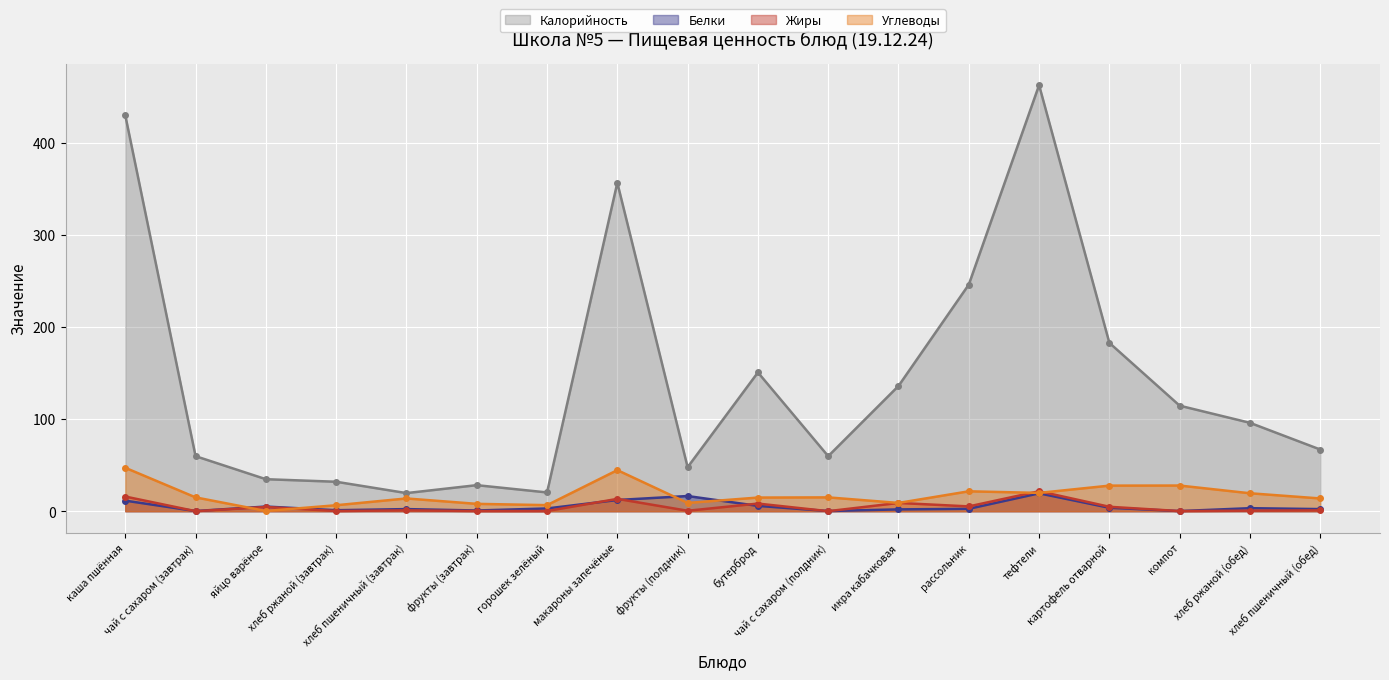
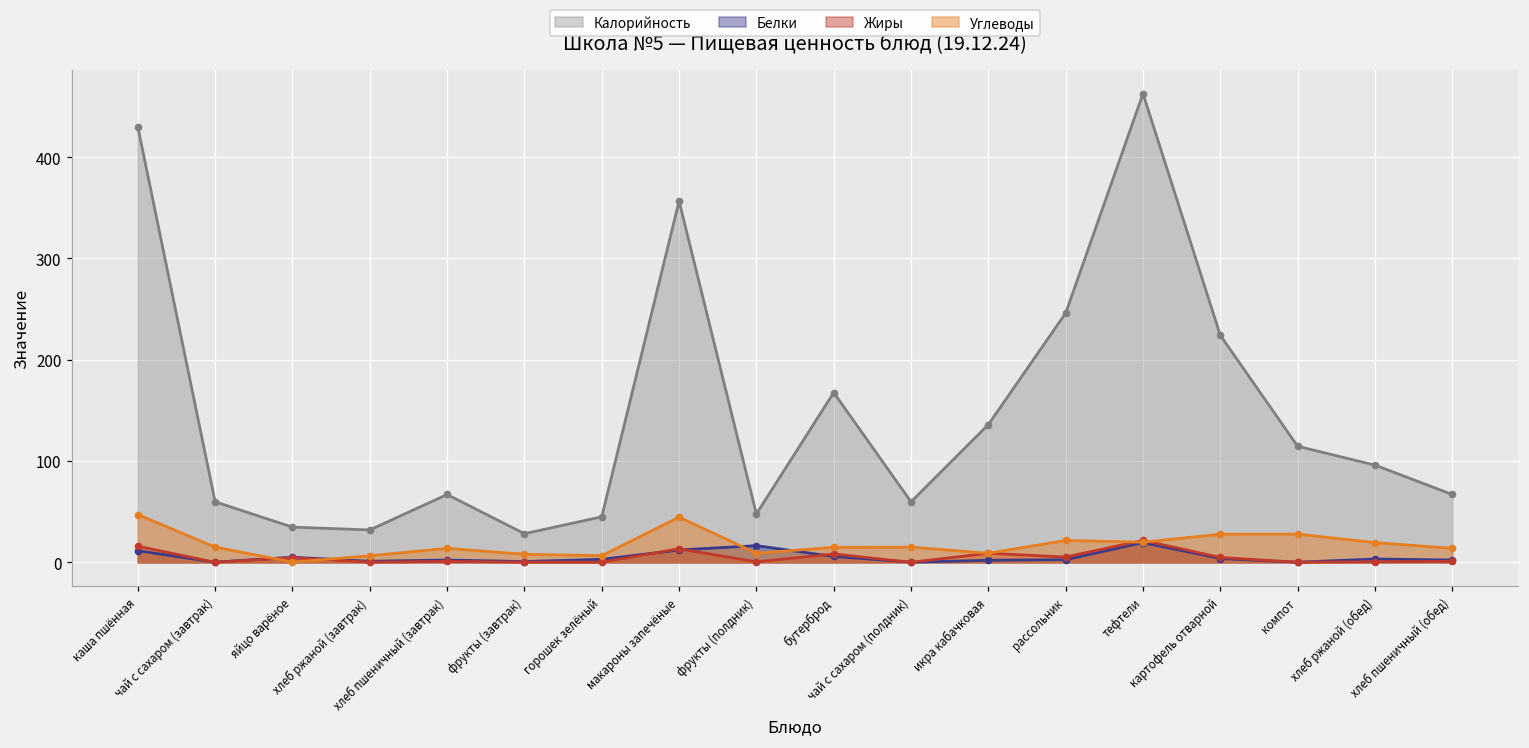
  {
    "Калорийность": {
      "каша пшённая": 430,
      "чай с сахаром (завтрак)": 60,
      "яйцо варёное": 30,
      "хлеб ржаной (завтрак)": 30,
-     "хлеб пшеничный (завтрак)": 20,
+     "хлеб пшеничный (завтрак)": 70,
      "фрукты (завтрак)": 30,
-     "горошек зелёный": 20,
+     "горошек зелёный": 50,
      "макароны запечёные": 360,
      "фрукты (полдник)": 50,
-     "бутерброд": 150,
+     "бутерброд": 170,
      "чай с сахаром (полдник)": 60,
      "икра кабачковая": 140,
      "рассольник": 250,
      "тефтели": 460,
-     "картофель отварной": 180,
+     "картофель отварной": 220,
      "компот": 110,
      "хлеб ржаной (обед)": 100,
      "хлеб пшеничный (обед)": 70
    },
    "Белки": {
      "каша пшённая": 10,
      "горошек зелёный": 0,
      "фрукты (полдник)": 20,
      "икра кабачковая": 0
    }
  }
